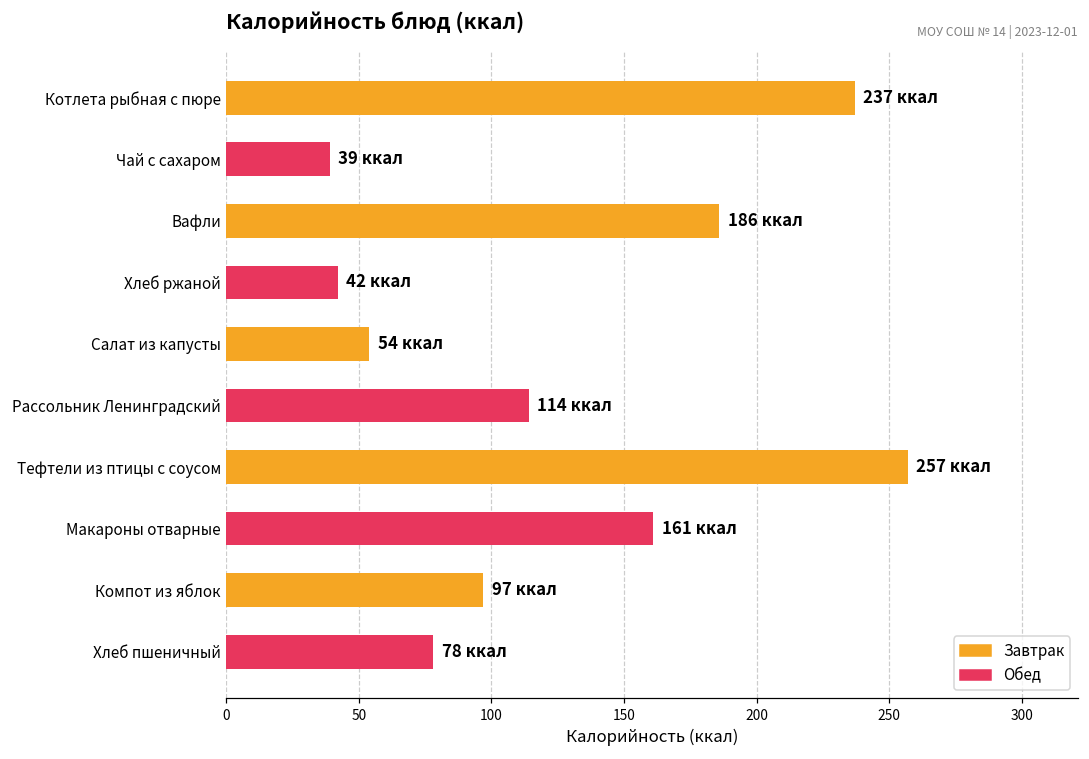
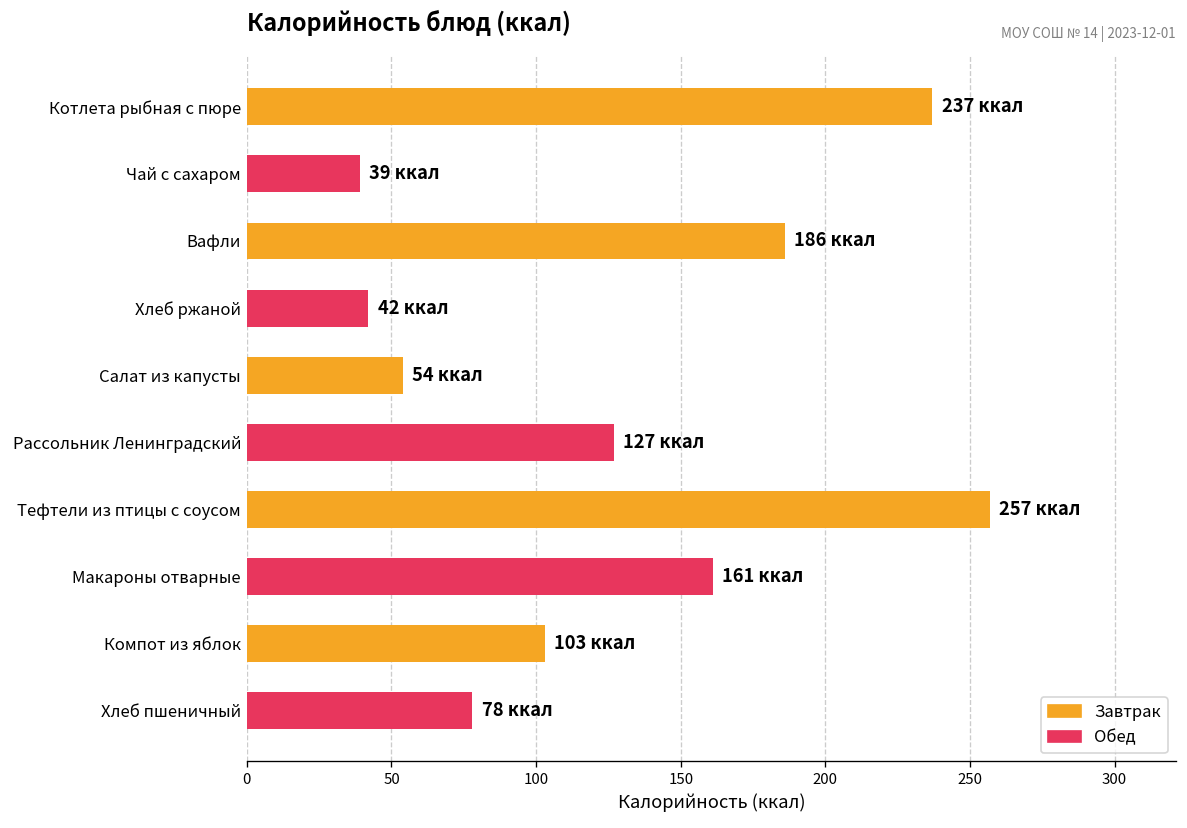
  {
    "Котлета рыбная с пюре": 237,
    "Чай с сахаром": 39,
    "Вафли": 186,
    "Хлеб ржаной": 42,
    "Салат из капусты": 54,
-   "Рассольник Ленинградский": 114,
+   "Рассольник Ленинградский": 127,
    "Тефтели из птицы с соусом": 257,
    "Макароны отварные": 161,
-   "Компот из яблок": 97,
+   "Компот из яблок": 103,
    "Хлеб пшеничный": 78
  }
